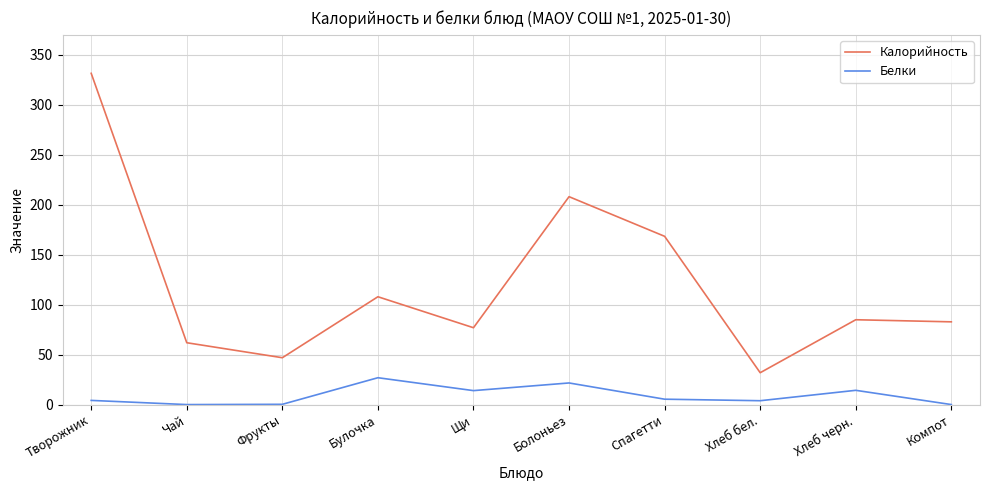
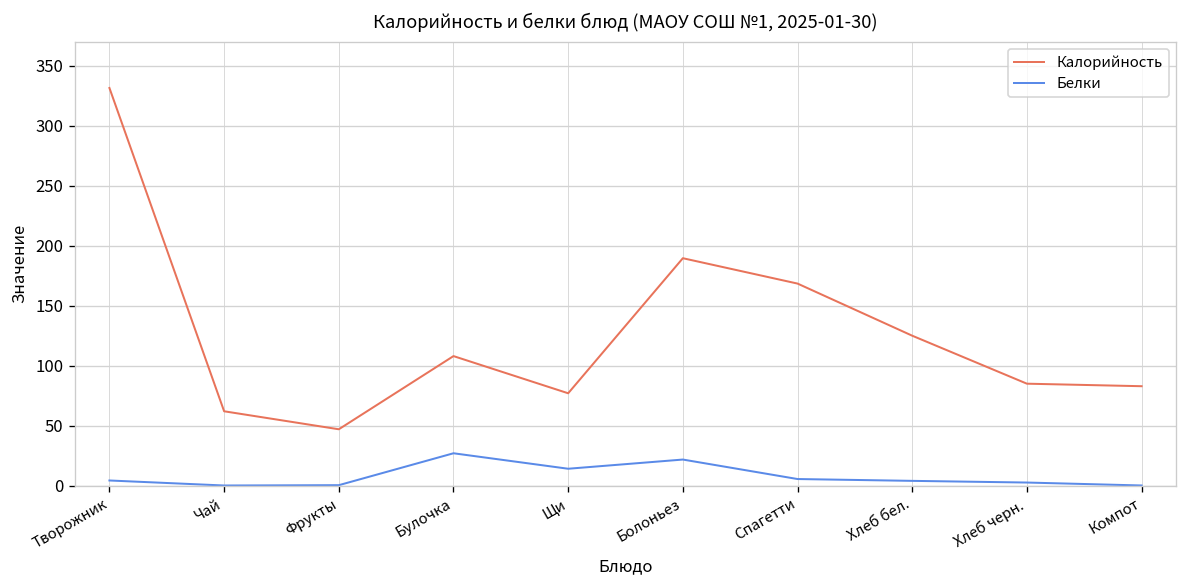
  {
    "Калорийность": {
      "Творожник": 330,
      "Чай": 60,
      "Фрукты": 50,
      "Булочка": 110,
      "Щи": 80,
-     "Болоньез": 210,
+     "Болоньез": 190,
      "Спагетти": 170,
-     "Хлеб бел.": 30,
+     "Хлеб бел.": 130,
      "Хлеб черн.": 90,
      "Компот": 80
    },
    "Белки": {
      "Творожник": 0,
      "Чай": 0,
      "Фрукты": 0,
      "Булочка": 30,
      "Щи": 10,
      "Болоньез": 20,
      "Спагетти": 10,
      "Хлеб бел.": 0,
-     "Хлеб черн.": 10,
+     "Хлеб черн.": 0,
      "Компот": 0
    }
  }
